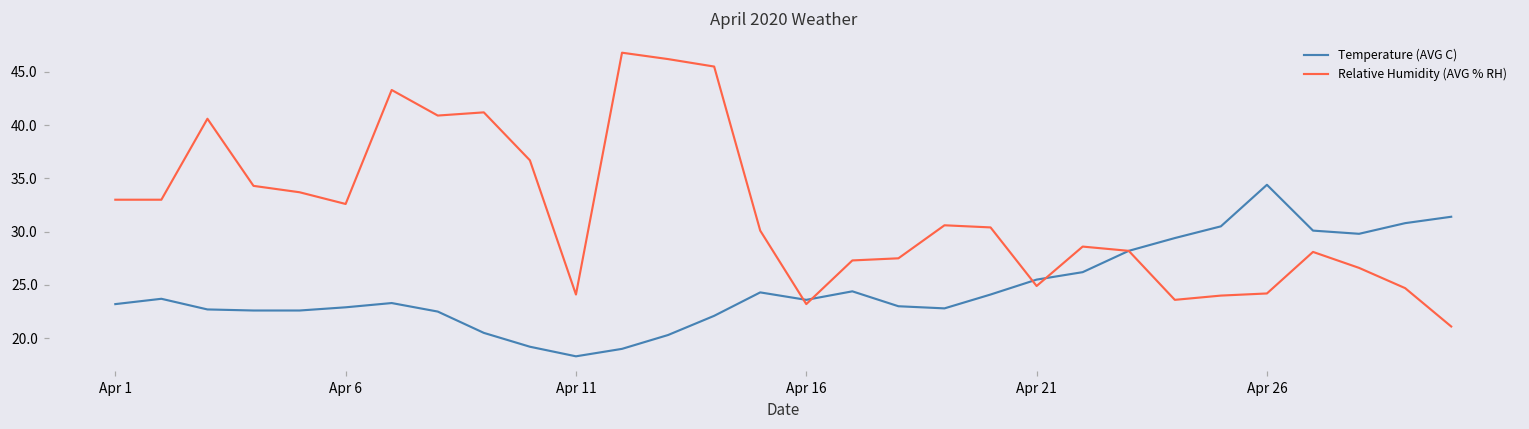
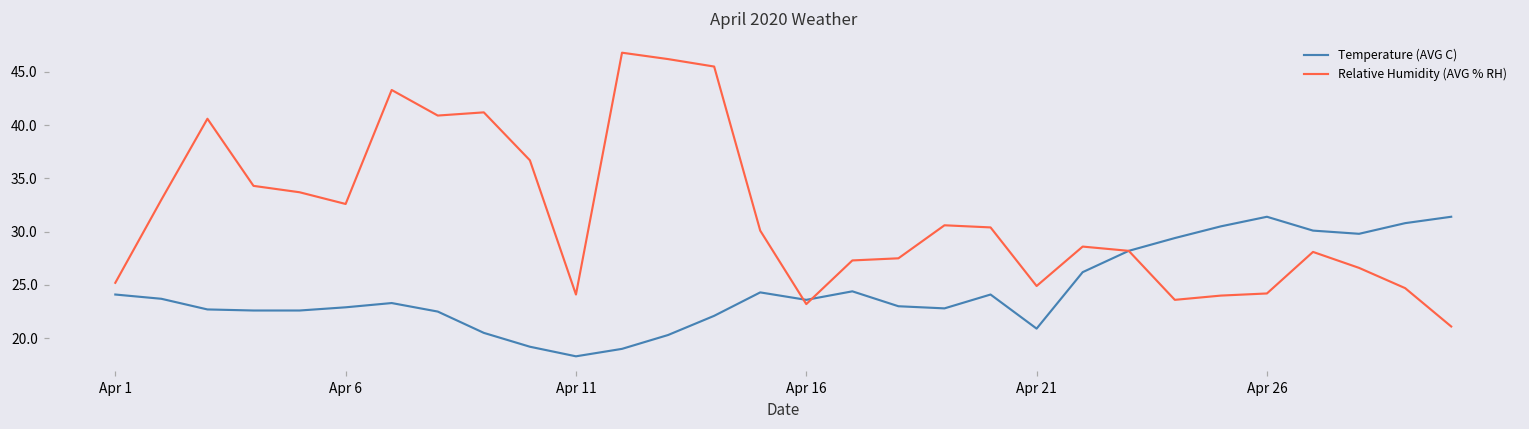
  {
    "Temperature (AVG C)": {
-     "Apr 1": 23,
+     "Apr 1": 24,
      "Apr 6": 23,
      "Apr 11": 18,
      "Apr 16": 24,
-     "Apr 21": 26,
-     "Apr 26": 34
+     "Apr 21": 21,
+     "Apr 26": 31
    },
    "Relative Humidity (AVG % RH)": {
-     "Apr 1": 33,
+     "Apr 1": 25,
      "Apr 6": 33,
      "Apr 11": 24,
      "Apr 16": 23,
      "Apr 21": 25,
      "Apr 26": 24
    }
  }
